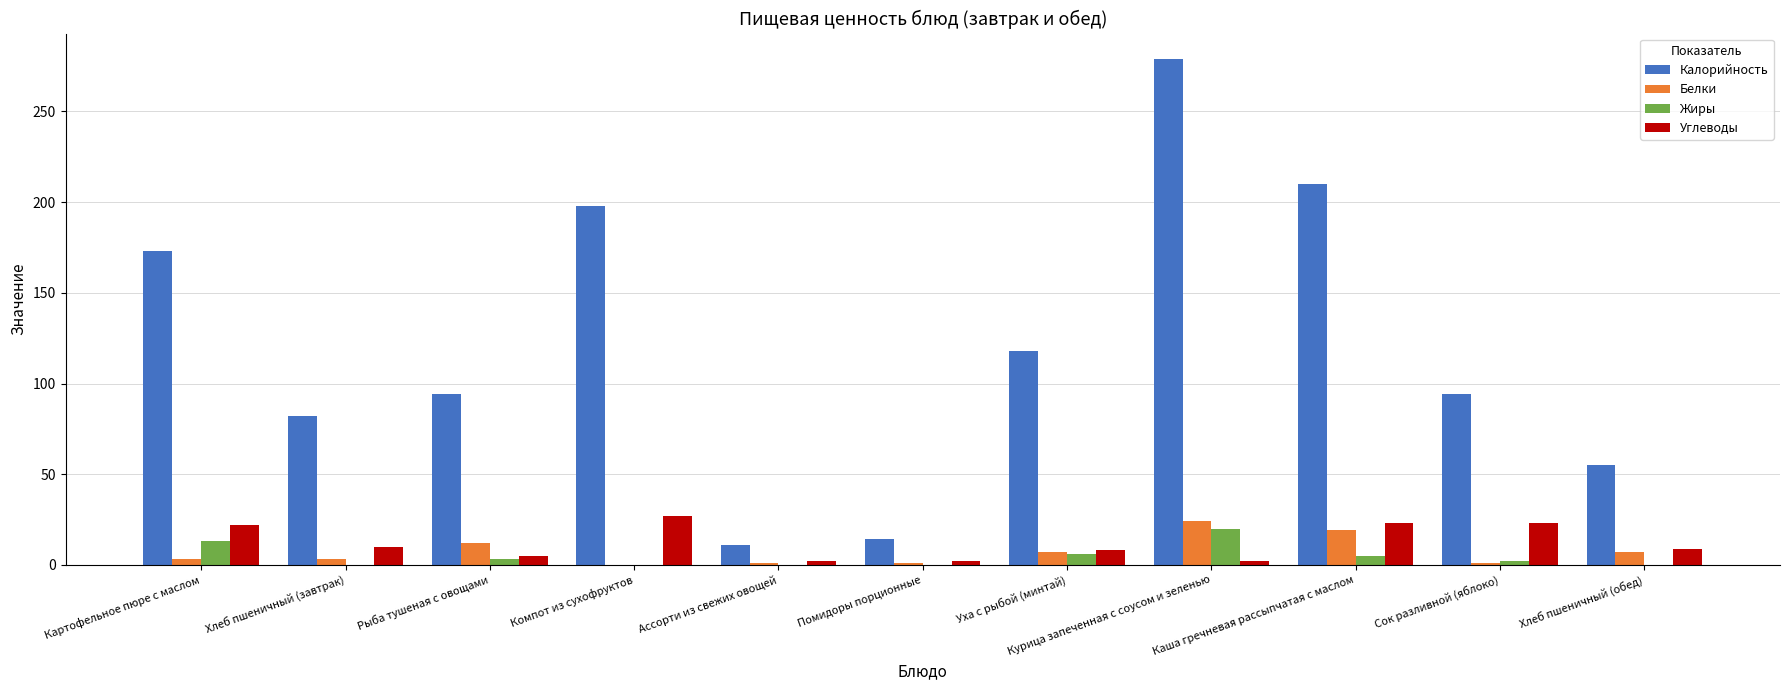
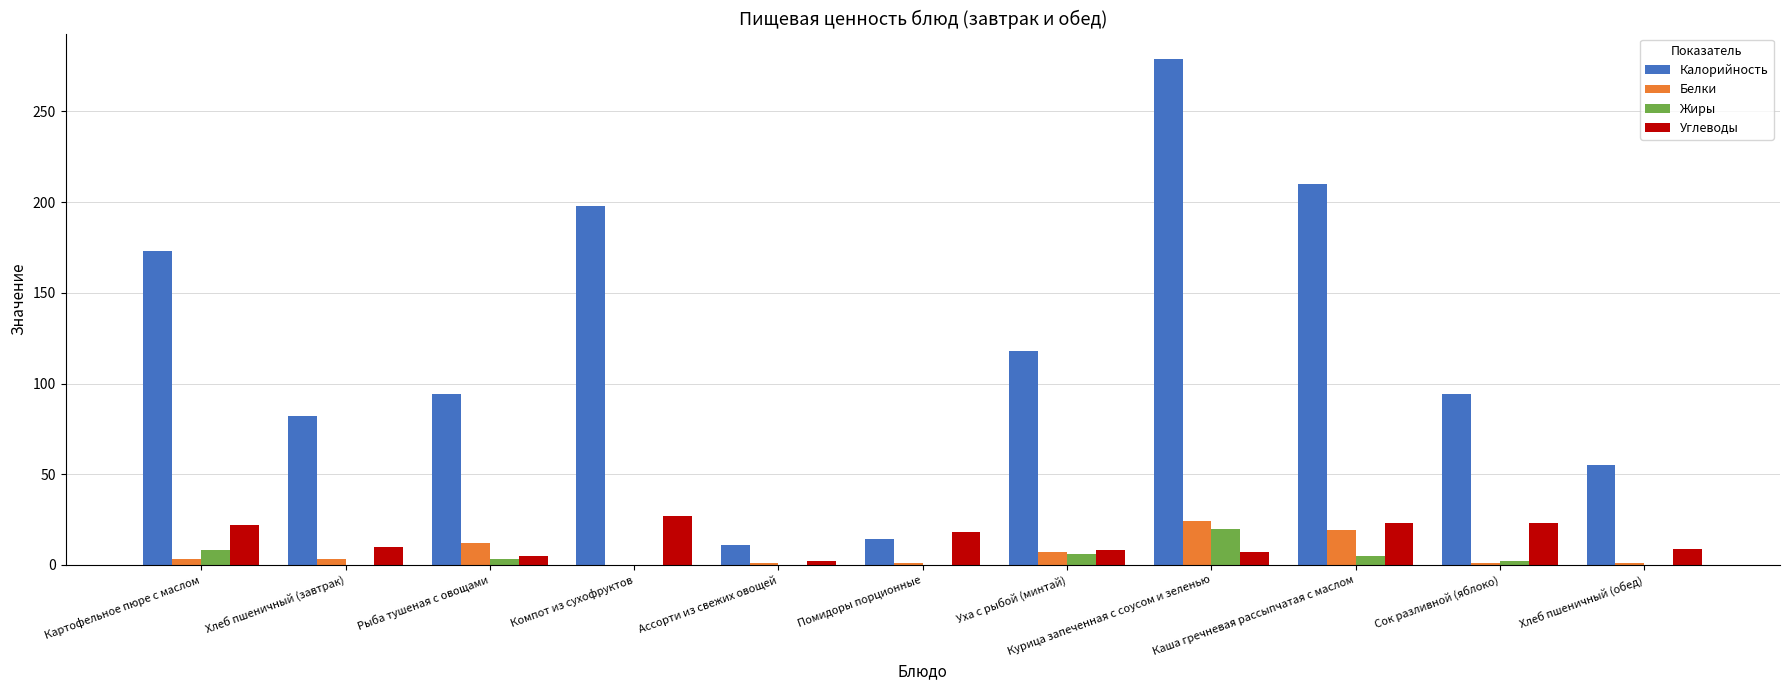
  {
    "Калорийность": {
      "Картофельное пюре с маслом": 173,
      "Хлеб пшеничный (завтрак)": 82,
      "Рыба тушеная с овощами": 94,
      "Компот из сухофруктов": 198,
      "Ассорти из свежих овощей": 11,
      "Помидоры порционные": 14,
      "Уха с рыбой (минтай)": 118,
      "Курица запеченная с соусом и зеленью": 279,
      "Каша гречневая рассыпчатая с маслом": 210,
      "Сок разливной (яблоко)": 94,
      "Хлеб пшеничный (обед)": 55
    },
    "Белки": {
      "Картофельное пюре с маслом": 3,
      "Хлеб пшеничный (завтрак)": 3,
      "Рыба тушеная с овощами": 12,
      "Компот из сухофруктов": 0,
      "Уха с рыбой (минтай)": 7,
      "Курица запеченная с соусом и зеленью": 24,
      "Каша гречневая рассыпчатая с маслом": 19,
-     "Хлеб пшеничный (обед)": 7
+     "Хлеб пшеничный (обед)": 1
    },
    "Жиры": {
-     "Картофельное пюре с маслом": 13,
+     "Картофельное пюре с маслом": 8,
      "Хлеб пшеничный (завтрак)": 0,
      "Рыба тушеная с овощами": 3,
      "Компот из сухофруктов": 0,
      "Ассорти из свежих овощей": 0,
      "Помидоры порционные": 0,
      "Уха с рыбой (минтай)": 6,
      "Курица запеченная с соусом и зеленью": 20,
      "Каша гречневая рассыпчатая с маслом": 5,
      "Сок разливной (яблоко)": 2,
      "Хлеб пшеничный (обед)": 0
    },
    "Углеводы": {
      "Картофельное пюре с маслом": 22,
      "Хлеб пшеничный (завтрак)": 10,
      "Рыба тушеная с овощами": 5,
      "Компот из сухофруктов": 27,
      "Ассорти из свежих овощей": 2,
-     "Помидоры порционные": 2,
+     "Помидоры порционные": 18,
      "Уха с рыбой (минтай)": 8,
-     "Курица запеченная с соусом и зеленью": 2,
+     "Курица запеченная с соусом и зеленью": 7,
      "Каша гречневая рассыпчатая с маслом": 23,
      "Сок разливной (яблоко)": 23,
      "Хлеб пшеничный (обед)": 9
    }
  }
